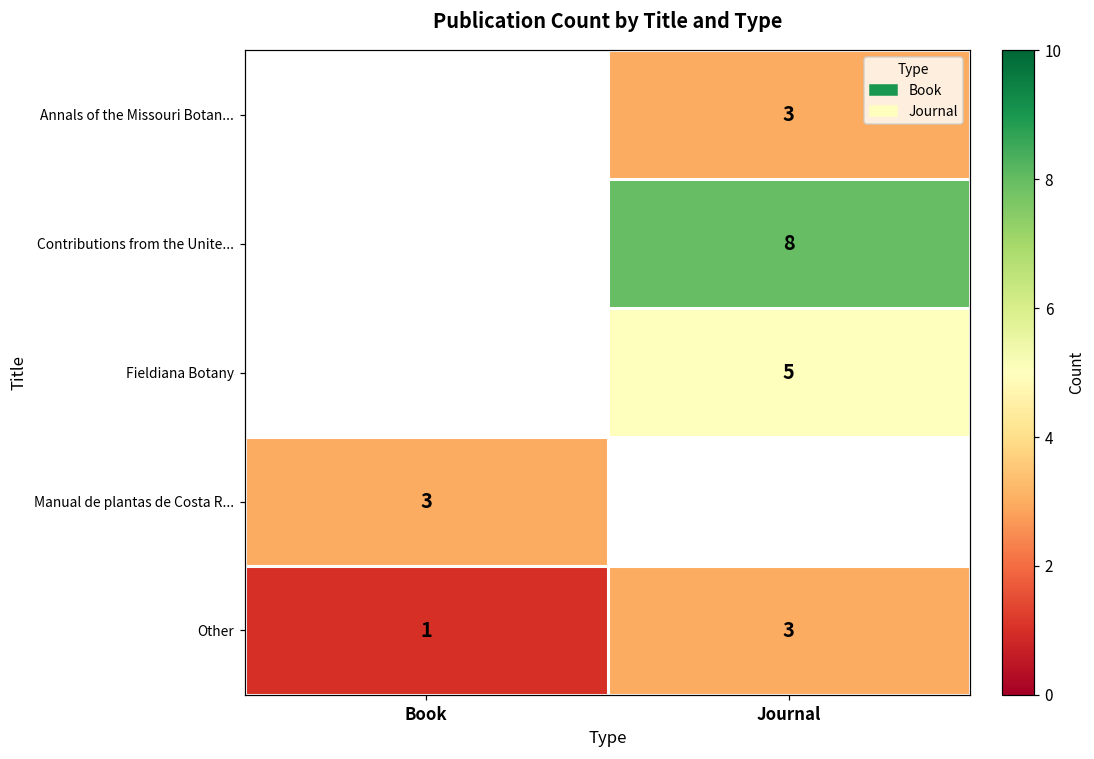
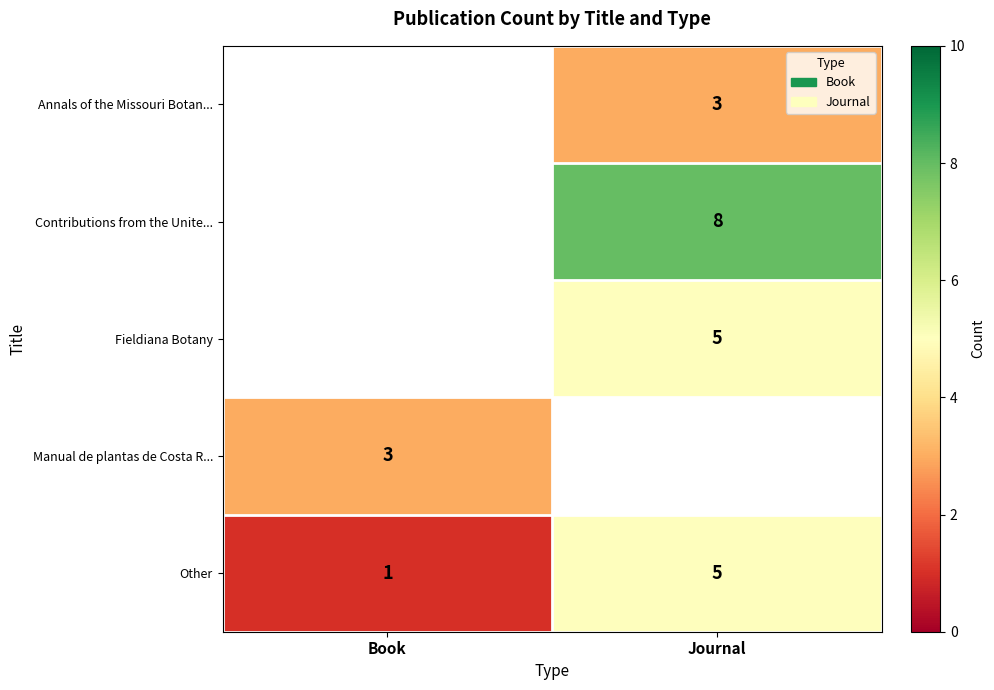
  {
    "Annals of the Missouri Botan...": {
      "Journal": 3
    },
    "Contributions from the Unite...": {
      "Journal": 8
    },
    "Fieldiana Botany": {
      "Journal": 5
    },
    "Manual de plantas de Costa R...": {
      "Book": 3
    },
    "Other": {
      "Book": 1,
-     "Journal": 3
+     "Journal": 5
    }
  }
